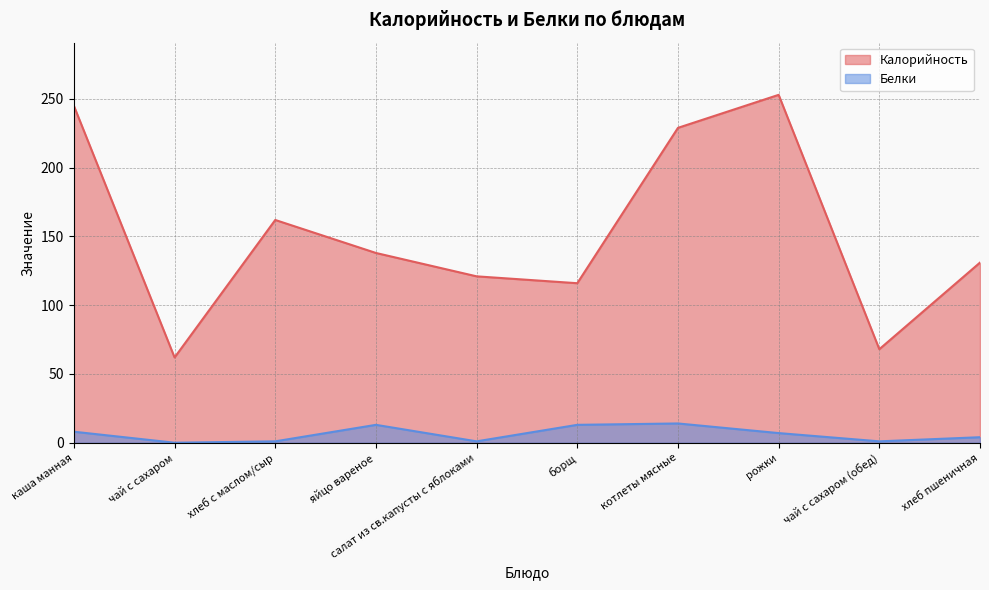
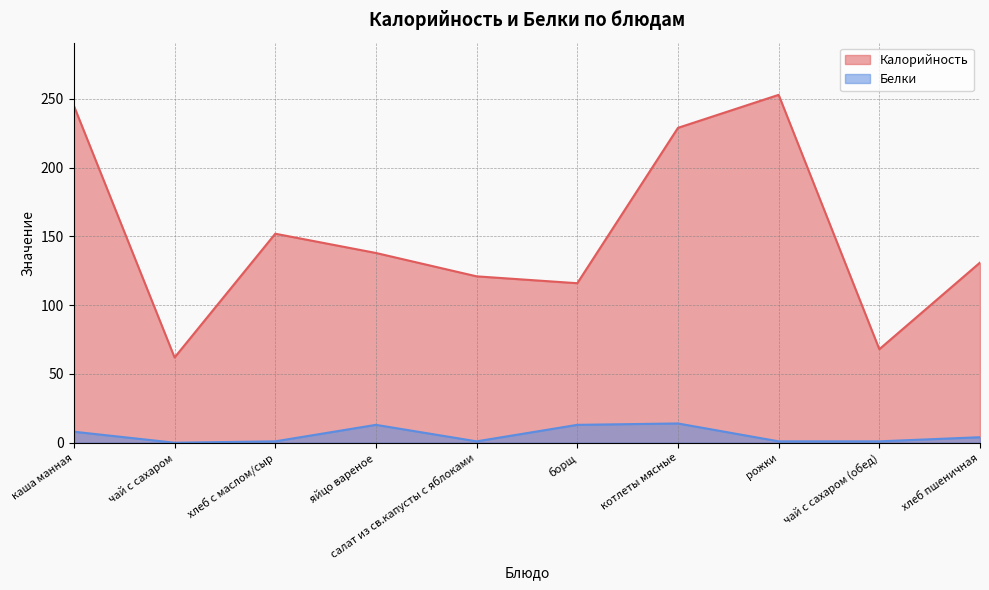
  {
    "Калорийность": {
      "каша манная": 245,
      "чай с сахаром": 62,
-     "хлеб с маслом/сыр": 162,
+     "хлеб с маслом/сыр": 152,
      "яйцо вареное": 138,
      "салат из св.капусты с яблоками": 121,
      "борщ": 116,
      "котлеты мясные": 229,
      "рожки": 253,
      "чай с сахаром (обед)": 68,
      "хлеб пшеничная": 131
    },
    "Белки": {
      "каша манная": 8,
      "чай с сахаром": 0,
      "хлеб с маслом/сыр": 1,
      "яйцо вареное": 13,
      "салат из св.капусты с яблоками": 1,
      "борщ": 13,
      "котлеты мясные": 14,
-     "рожки": 7,
+     "рожки": 1,
      "чай с сахаром (обед)": 1,
      "хлеб пшеничная": 4
    }
  }
